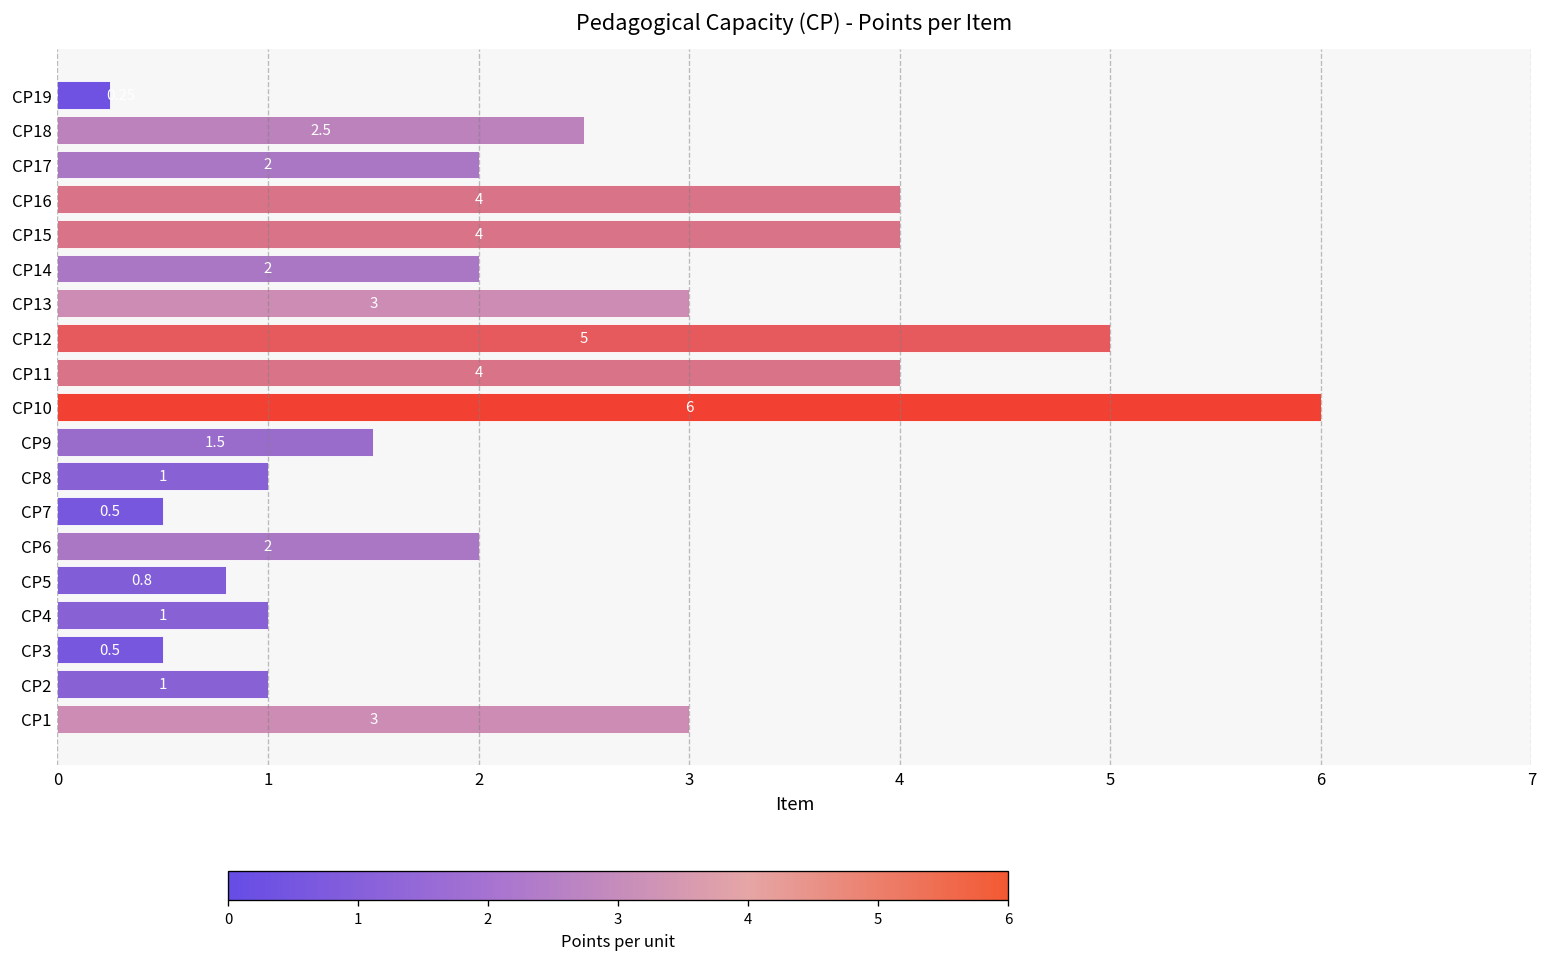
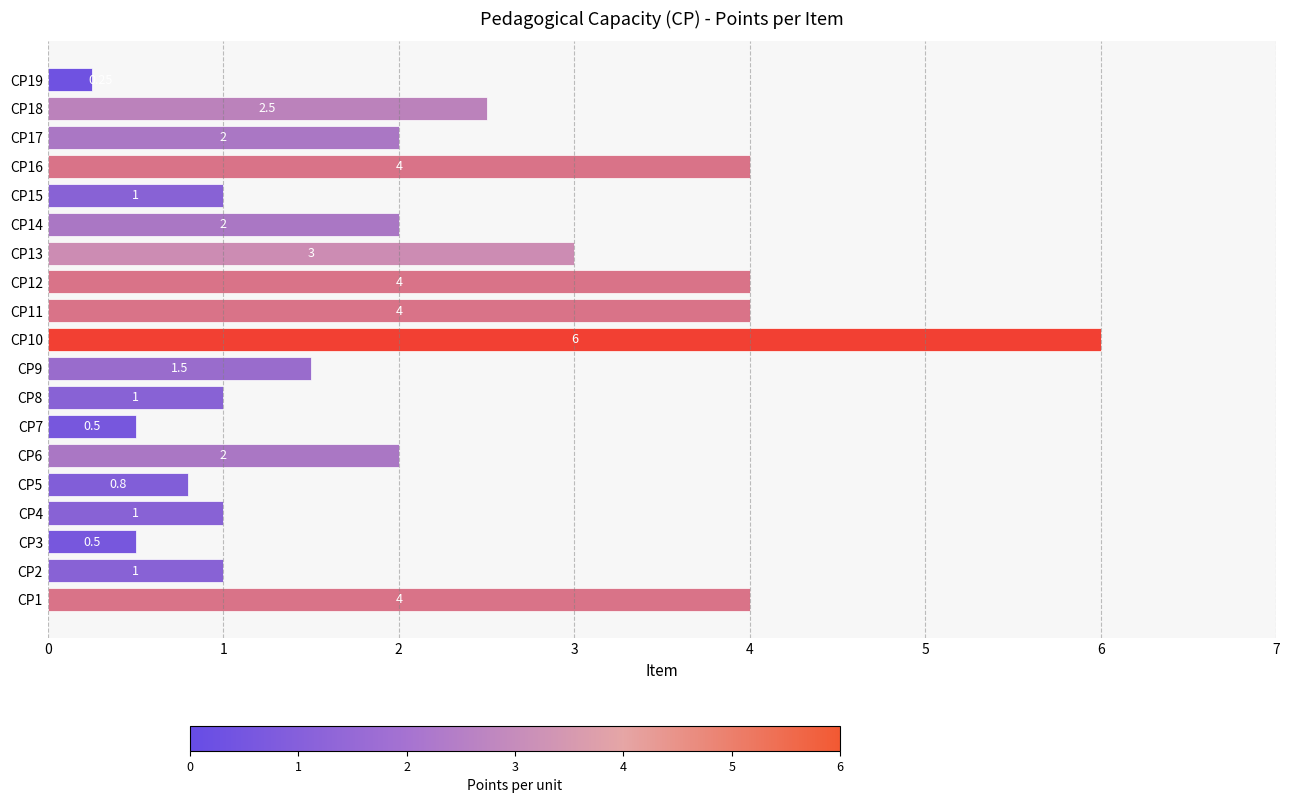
  {
    "CP18": 2.5,
    "CP17": 2,
    "CP16": 4,
-   "CP15": 4,
+   "CP15": 1,
    "CP14": 2,
    "CP13": 3,
-   "CP12": 5,
+   "CP12": 4,
    "CP11": 4,
    "CP10": 6,
    "CP9": 1.5,
    "CP8": 1,
    "CP7": 0.5,
    "CP6": 2,
    "CP5": 0.8,
    "CP4": 1,
    "CP3": 0.5,
    "CP2": 1,
-   "CP1": 3
+   "CP1": 4
  }
